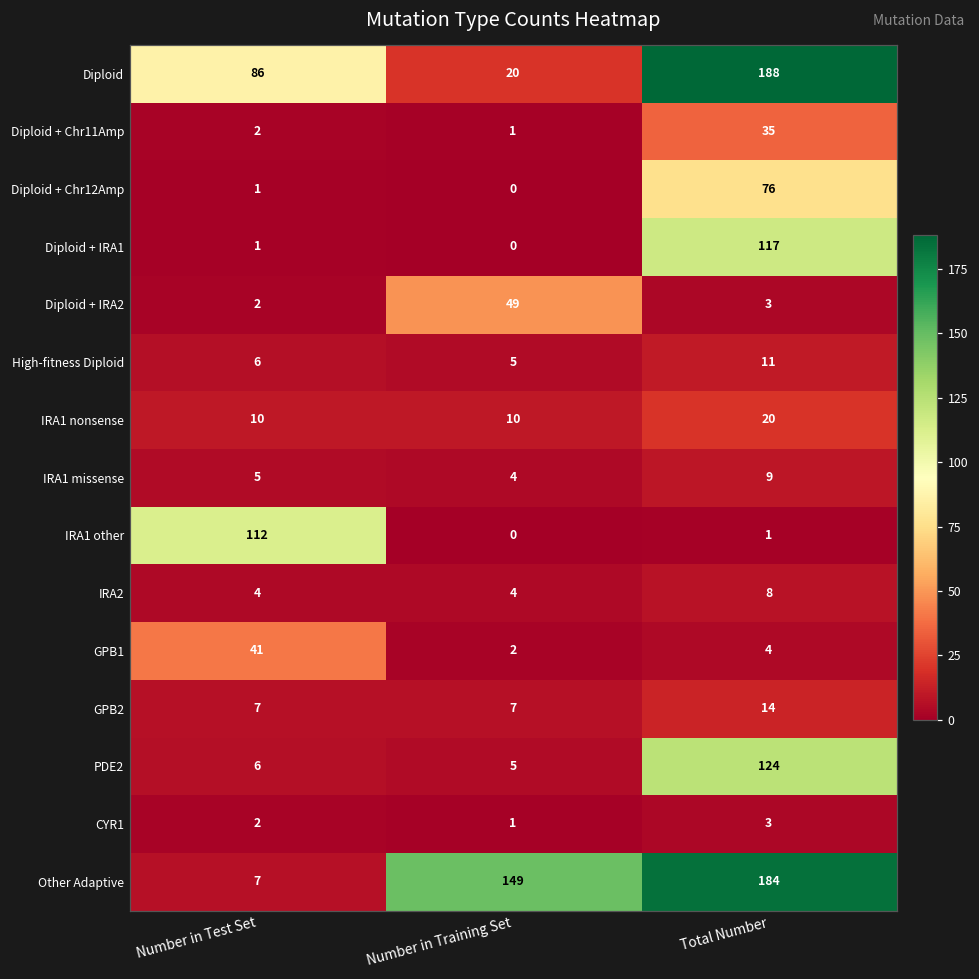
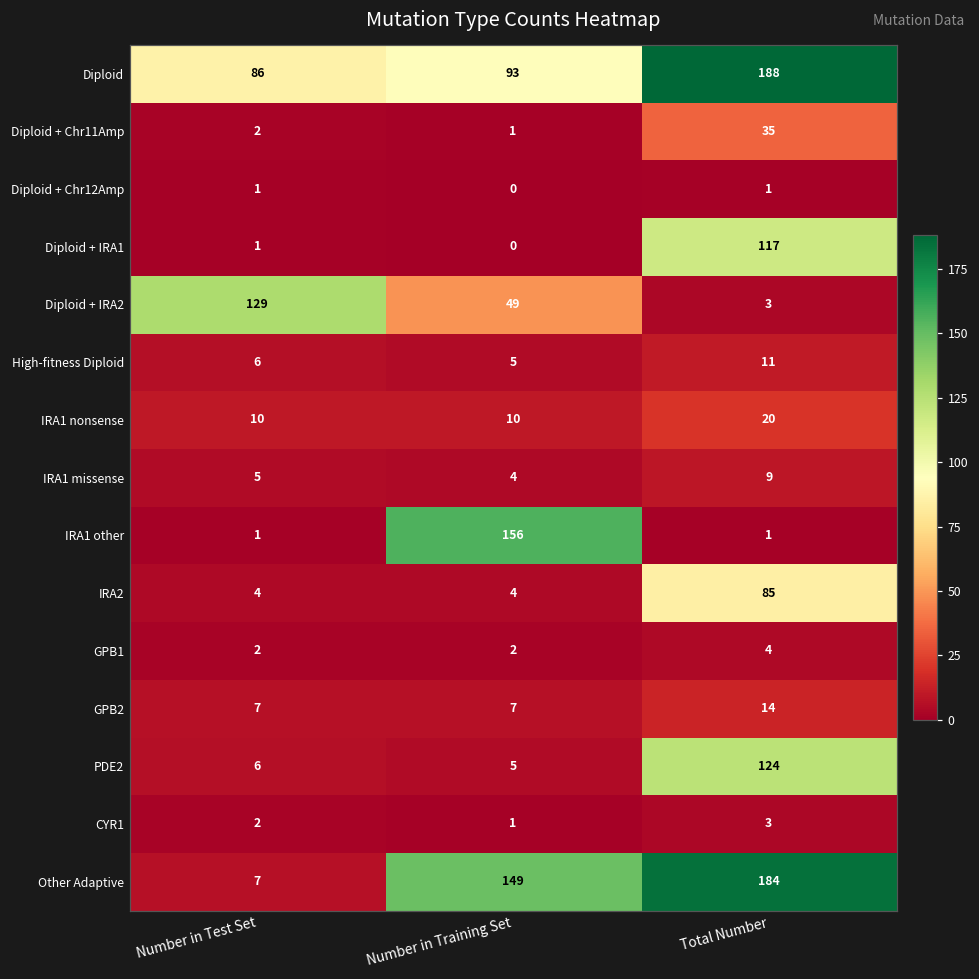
  {
    "Diploid": {
      "Number in Test Set": 86,
-     "Number in Training Set": 20,
+     "Number in Training Set": 93,
      "Total Number": 188
    },
    "Diploid + Chr11Amp": {
      "Number in Test Set": 2,
      "Number in Training Set": 1,
      "Total Number": 35
    },
    "Diploid + Chr12Amp": {
      "Number in Test Set": 1,
      "Number in Training Set": 0,
-     "Total Number": 76
+     "Total Number": 1
    },
    "Diploid + IRA1": {
      "Number in Test Set": 1,
      "Number in Training Set": 0,
      "Total Number": 117
    },
    "Diploid + IRA2": {
-     "Number in Test Set": 2,
+     "Number in Test Set": 129,
      "Number in Training Set": 49,
      "Total Number": 3
    },
    "High-fitness Diploid": {
      "Number in Test Set": 6,
      "Number in Training Set": 5,
      "Total Number": 11
    },
    "IRA1 nonsense": {
      "Number in Test Set": 10,
      "Number in Training Set": 10,
      "Total Number": 20
    },
    "IRA1 missense": {
      "Number in Test Set": 5,
      "Number in Training Set": 4,
      "Total Number": 9
    },
    "IRA1 other": {
-     "Number in Test Set": 112,
-     "Number in Training Set": 0,
+     "Number in Test Set": 1,
+     "Number in Training Set": 156,
      "Total Number": 1
    },
    "IRA2": {
      "Number in Test Set": 4,
      "Number in Training Set": 4,
-     "Total Number": 8
+     "Total Number": 85
    },
    "GPB1": {
-     "Number in Test Set": 41,
+     "Number in Test Set": 2,
      "Number in Training Set": 2,
      "Total Number": 4
    },
    "GPB2": {
      "Number in Test Set": 7,
      "Number in Training Set": 7,
      "Total Number": 14
    },
    "PDE2": {
      "Number in Test Set": 6,
      "Number in Training Set": 5,
      "Total Number": 124
    },
    "CYR1": {
      "Number in Test Set": 2,
      "Number in Training Set": 1,
      "Total Number": 3
    },
    "Other Adaptive": {
      "Number in Test Set": 7,
      "Number in Training Set": 149,
      "Total Number": 184
    }
  }
